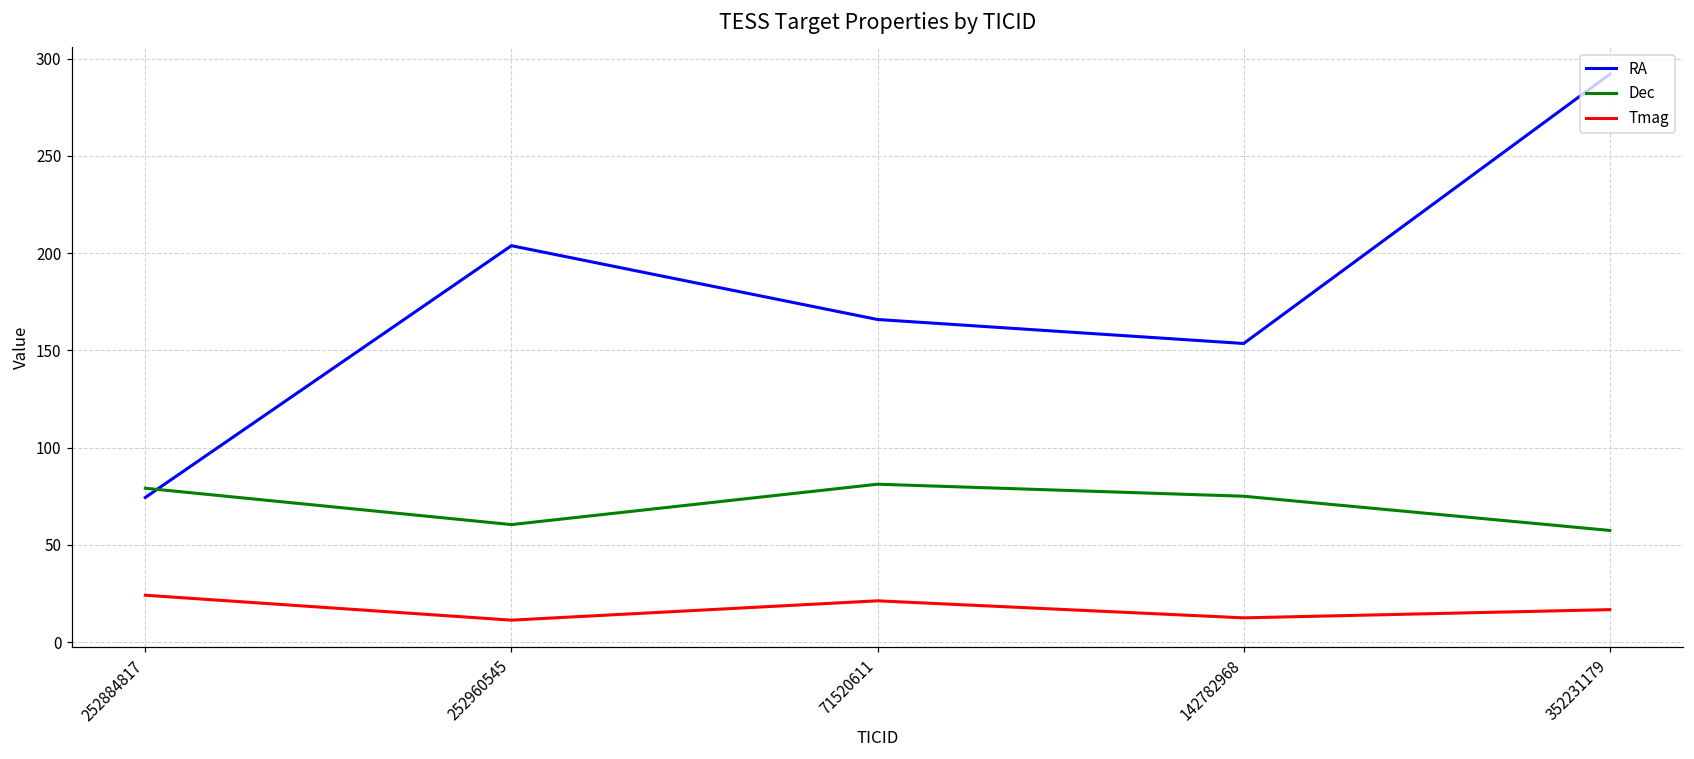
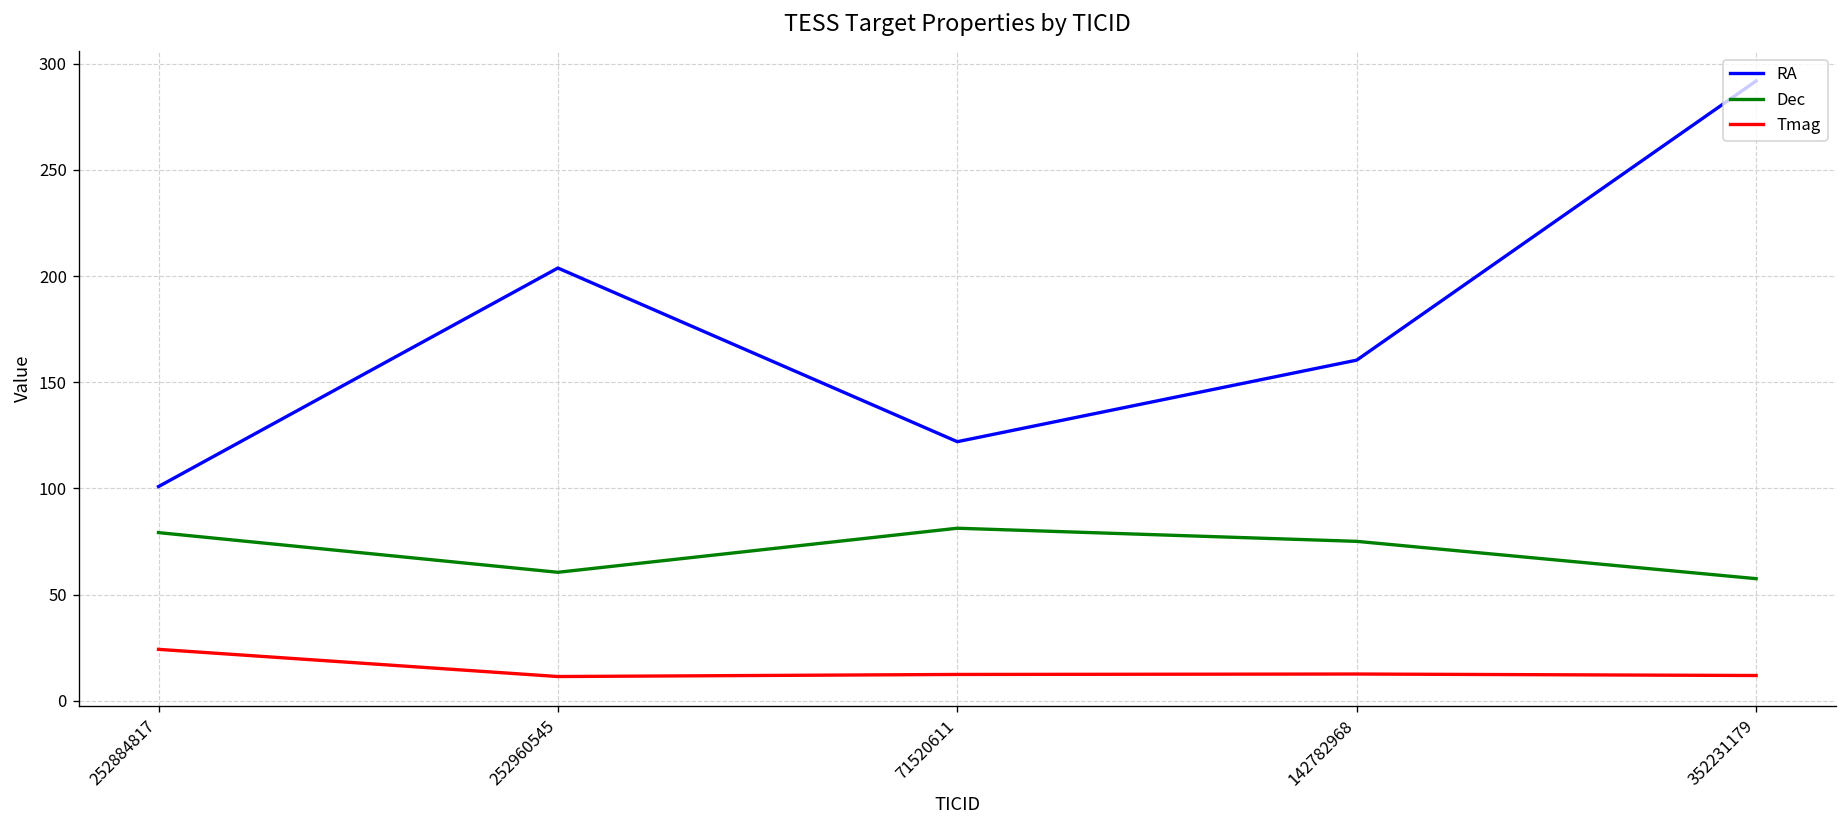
  {
    "RA": {
-     "252884817": 74,
+     "252884817": 101,
      "252960545": 204,
-     "71520611": 166,
-     "142782968": 154
+     "71520611": 122,
+     "142782968": 160
    },
    "Dec": {
      "252884817": 79,
      "252960545": 60,
      "71520611": 81,
      "142782968": 75,
      "352231179": 57
    },
    "Tmag": {
      "252884817": 24,
      "252960545": 11,
-     "71520611": 21,
+     "71520611": 12,
      "142782968": 13,
-     "352231179": 17
+     "352231179": 12
    }
  }
